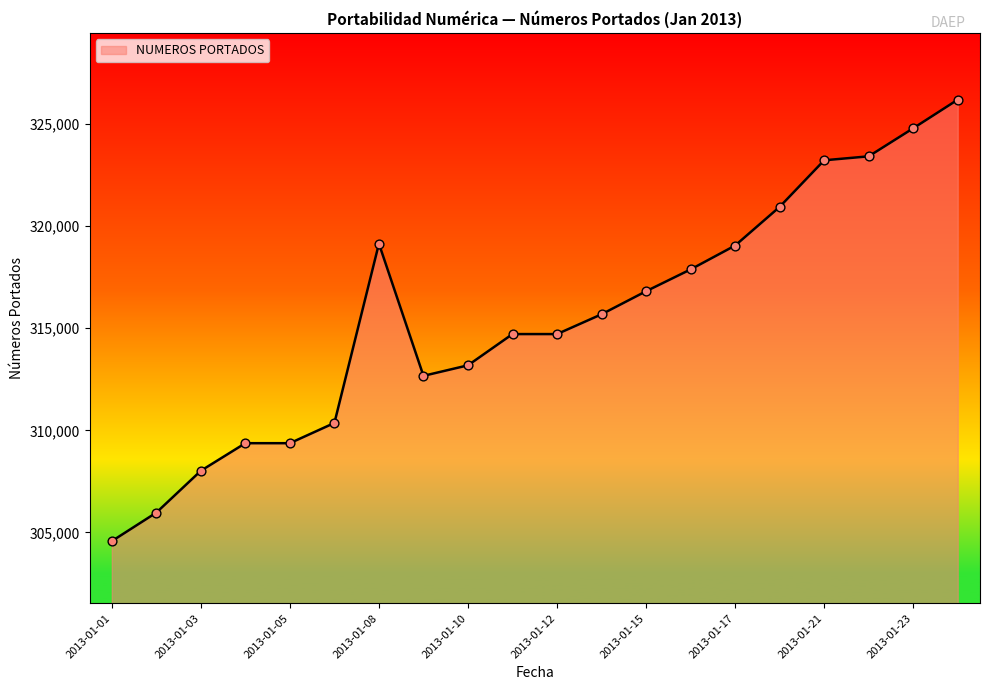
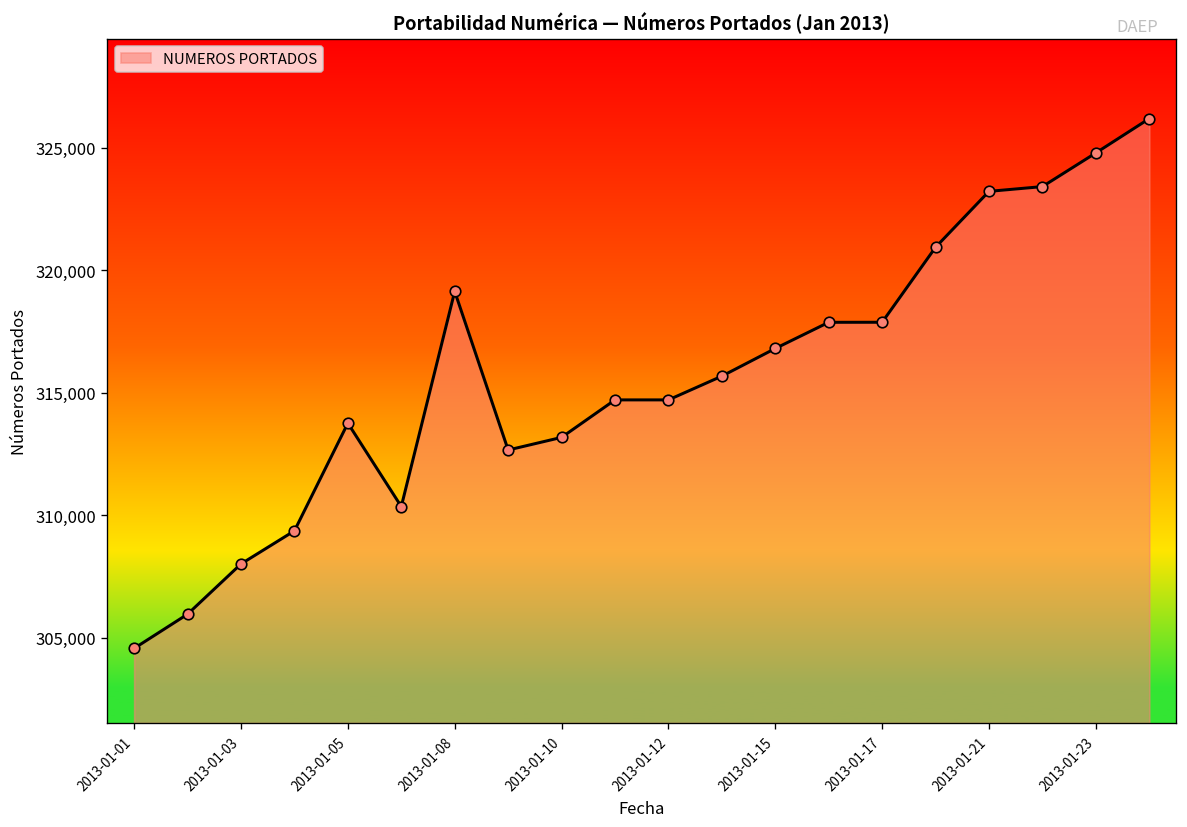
  {
    "2013-01-01": "304,600",
    "2013-01-03": "308,000",
-   "2013-01-05": "309,400",
+   "2013-01-05": "313,800",
    "2013-01-08": "319,100",
    "2013-01-10": "313,200",
    "2013-01-12": "314,700",
    "2013-01-15": "316,800",
-   "2013-01-17": "319,000",
+   "2013-01-17": "317,900",
    "2013-01-21": "323,200",
    "2013-01-23": "324,800"
  }
